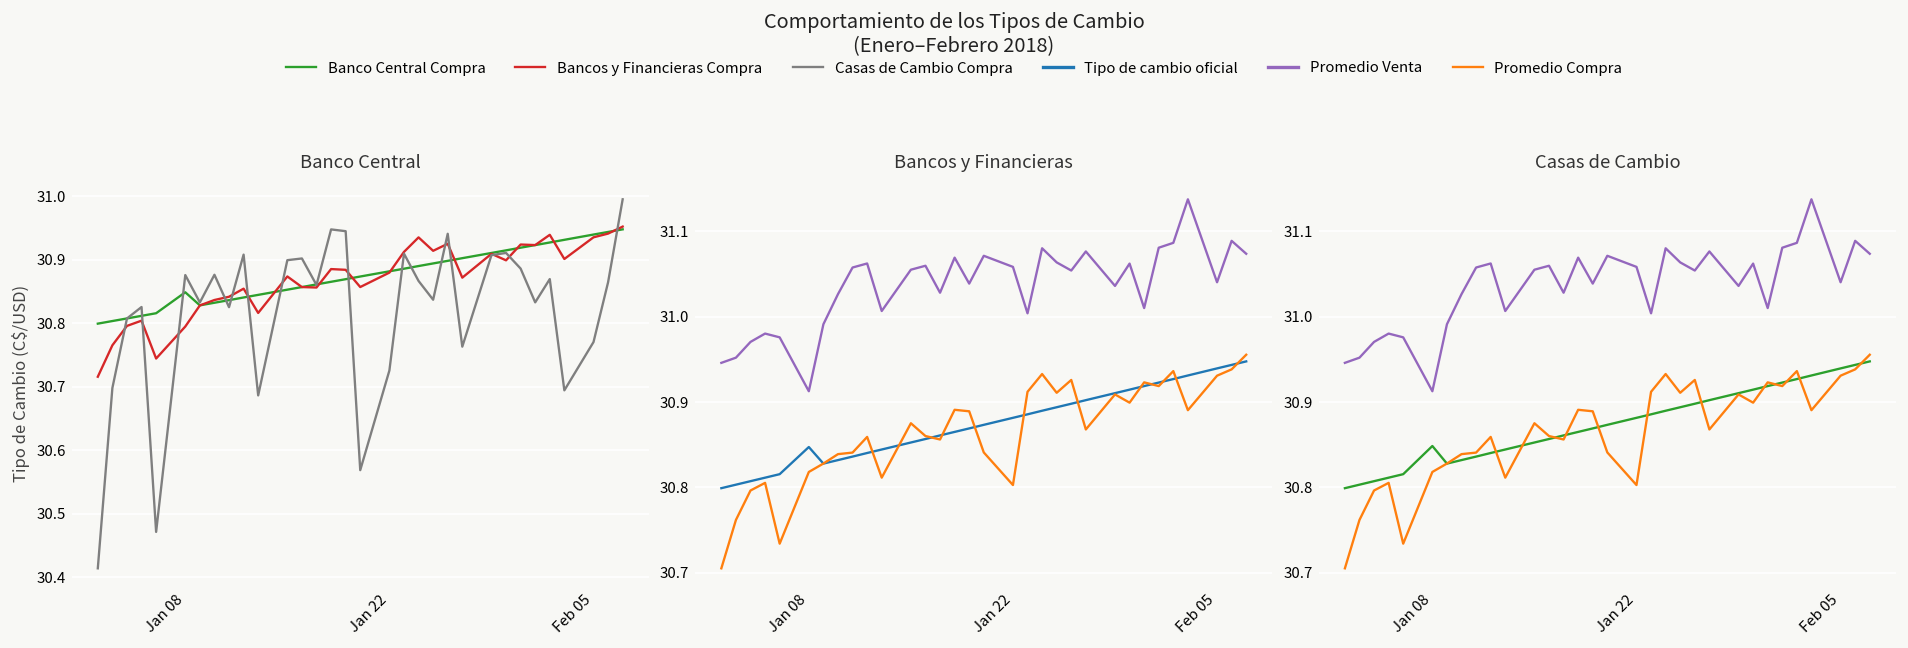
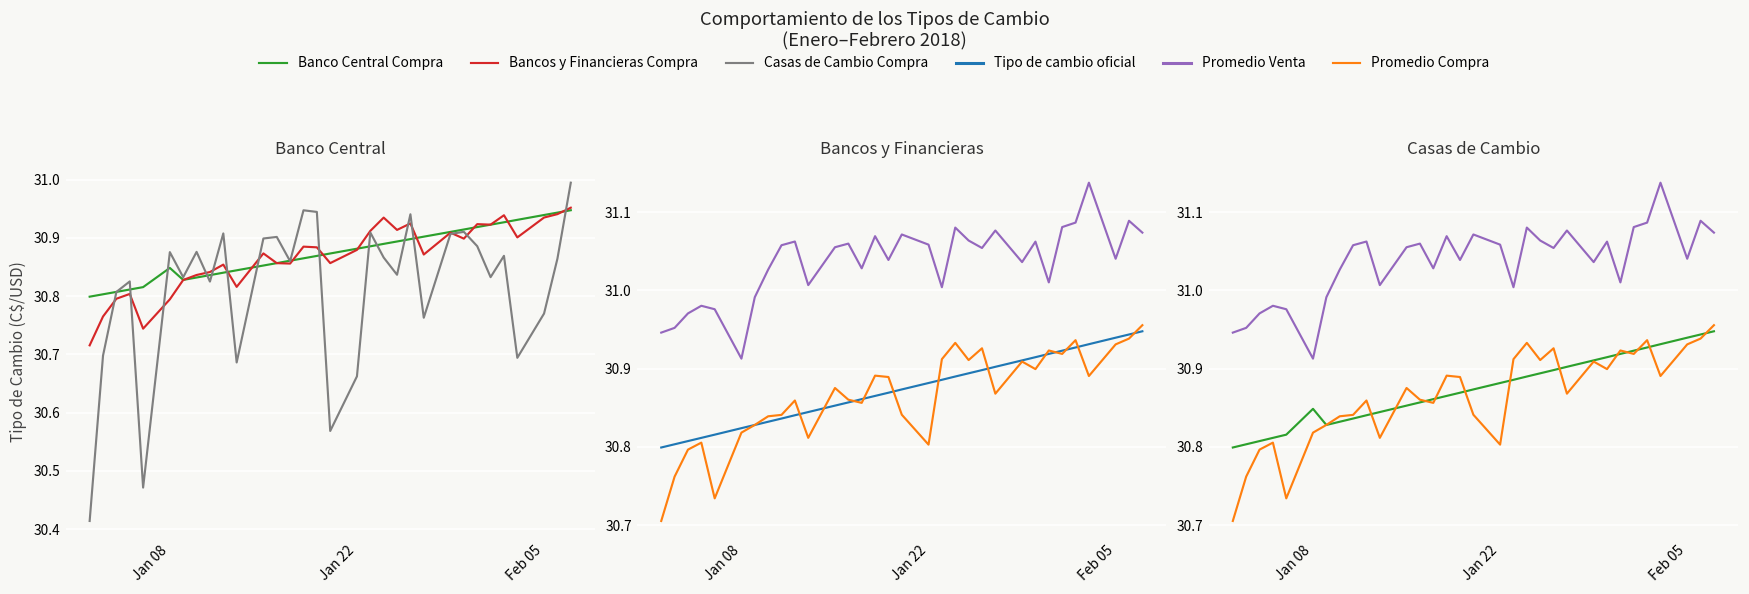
  {
    "Banco Central": {
      "Banco Central Compra": {
        "Jan 08": 30.85
      },
      "Bancos y Financieras Compra": {
        "Jan 08": 30.79
      },
      "Casas de Cambio Compra": {
        "Jan 08": 30.88,
-       "Jan 22": 30.73,
+       "Jan 22": 30.66,
        "Feb 05": 30.77
      }
    },
    "Bancos y Financieras": {
      "Tipo de cambio oficial": {
-       "Jan 08": 30.85,
+       "Jan 08": 30.82,
        "Jan 22": 30.88,
        "Feb 05": 30.94
      },
      "Promedio Compra": {
        "Jan 08": 30.82,
        "Jan 22": 30.80,
        "Feb 05": 30.93
      },
      "Promedio Venta": {
        "Jan 08": 30.91,
        "Jan 22": 31.06,
        "Feb 05": 31.04
      }
    },
    "Casas de Cambio": {
      "Banco Central Compra": {
        "Jan 08": 30.85,
        "Jan 22": 30.88,
        "Feb 05": 30.94
      },
      "Promedio Compra": {
        "Jan 08": 30.82,
        "Jan 22": 30.80,
        "Feb 05": 30.93
      },
      "Promedio Venta": {
        "Jan 08": 30.91,
        "Jan 22": 31.06,
        "Feb 05": 31.04
      }
    }
  }
